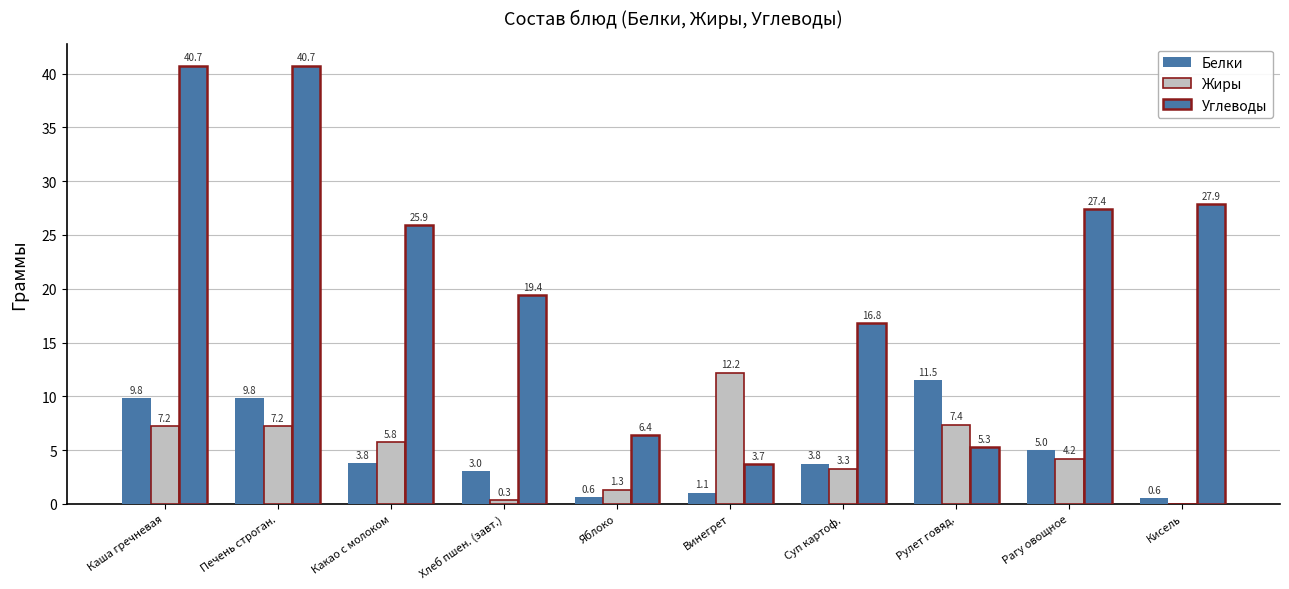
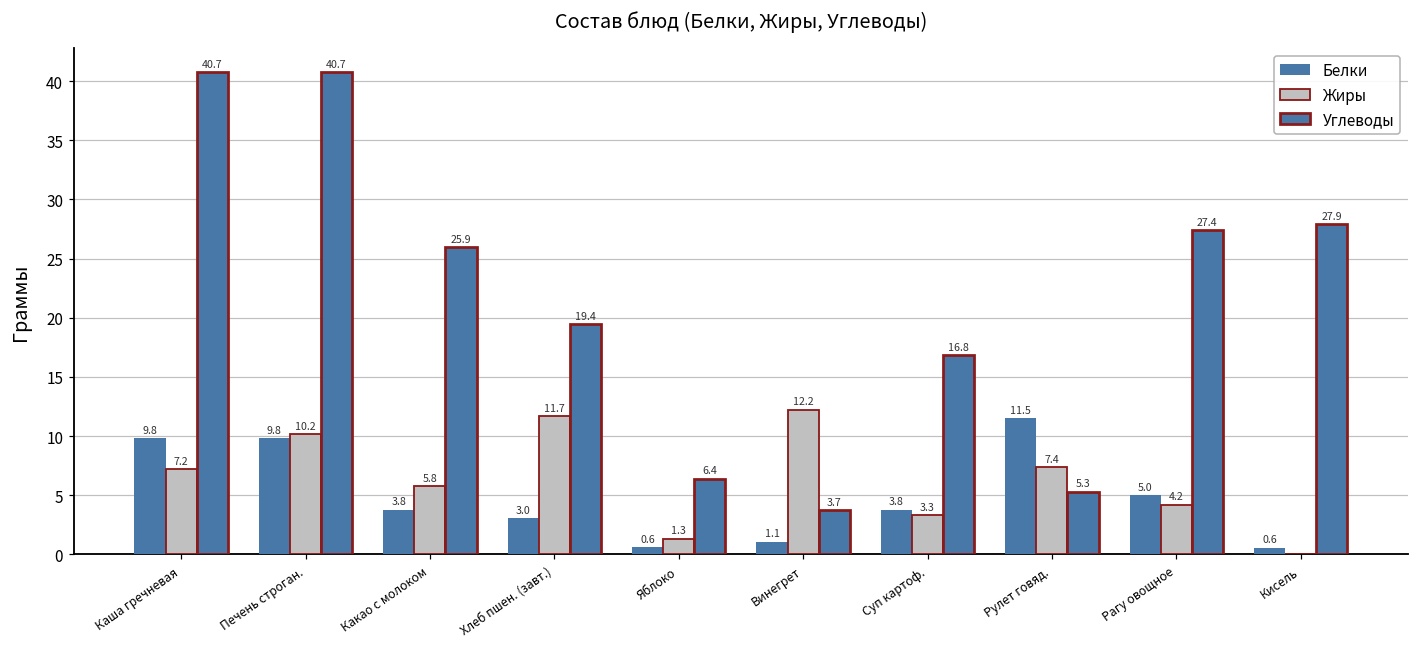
  {
    "Жиры": {
      "Каша гречневая": 7.2,
-     "Печень строган.": 7.2,
+     "Печень строган.": 10.2,
      "Какао с молоком": 5.8,
-     "Хлеб пшен. (завт.)": 0.3,
+     "Хлеб пшен. (завт.)": 11.7,
      "Яблоко": 1.3,
      "Винегрет": 12.2,
      "Суп картоф.": 3.3,
      "Рулет говяд.": 7.4,
      "Рагу овощное": 4.2
    }
  }
